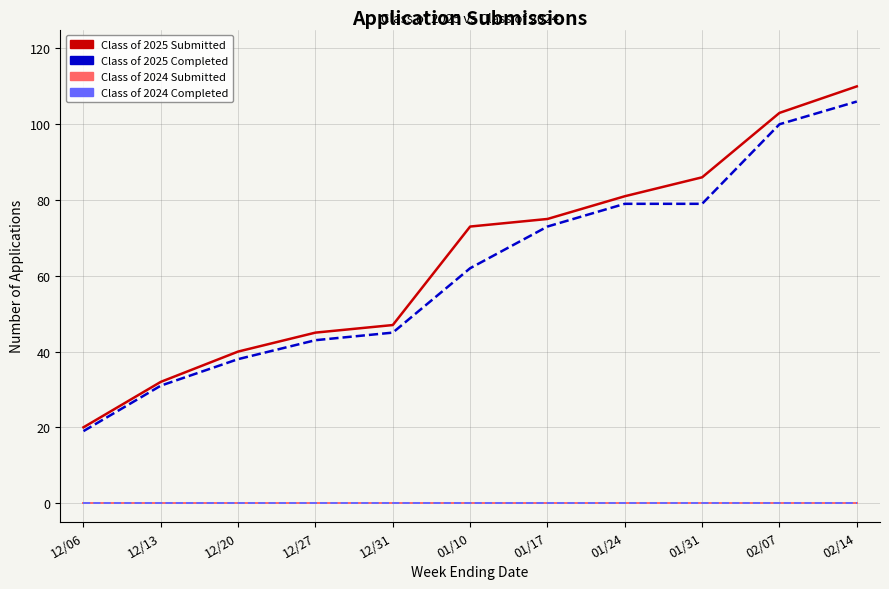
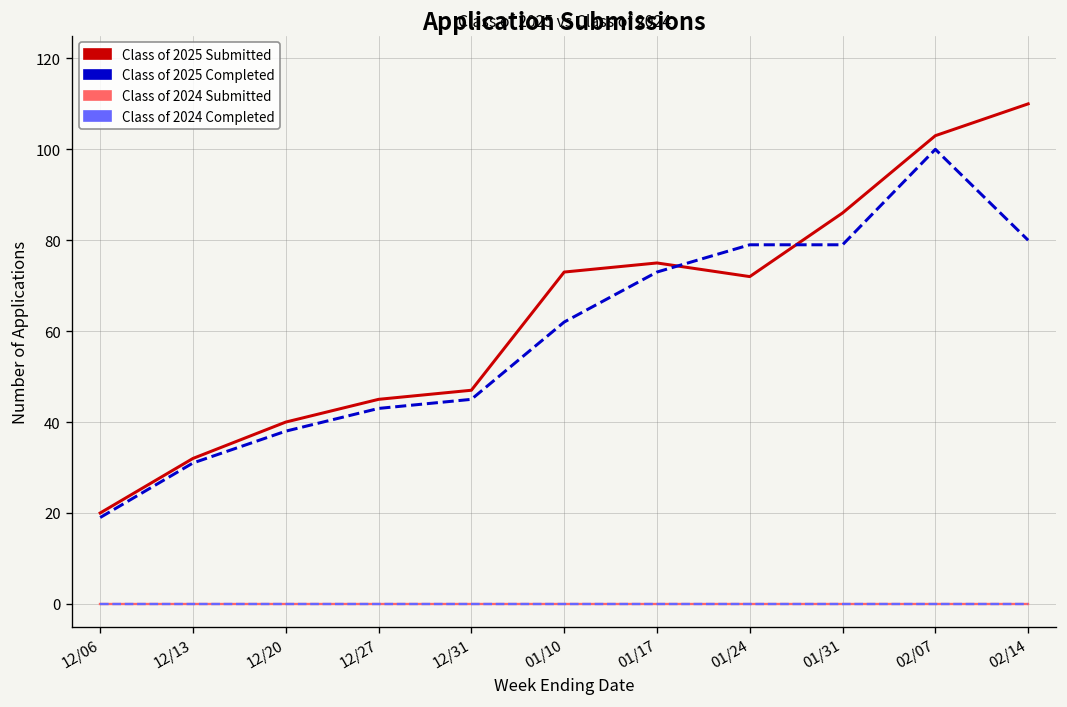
  {
    "Class of 2025 Submitted": {
      "12/06": 20,
      "12/13": 32,
      "12/20": 40,
      "12/27": 45,
      "12/31": 47,
      "01/10": 73,
      "01/17": 75,
-     "01/24": 81,
+     "01/24": 72,
      "01/31": 86,
      "02/07": 103,
      "02/14": 110
    },
    "Class of 2025 Completed": {
      "12/06": 19,
      "12/13": 31,
      "12/20": 38,
      "12/27": 43,
      "12/31": 45,
      "01/10": 62,
      "01/17": 73,
      "01/24": 79,
      "01/31": 79,
      "02/07": 100,
-     "02/14": 106
+     "02/14": 80
    },
    "Class of 2024 Completed": {
      "12/06": 0,
      "12/13": 0,
      "12/20": 0,
      "12/27": 0,
      "12/31": 0,
      "01/10": 0,
      "01/17": 0,
      "01/24": 0,
      "01/31": 0,
      "02/07": 0,
      "02/14": 0
    }
  }
